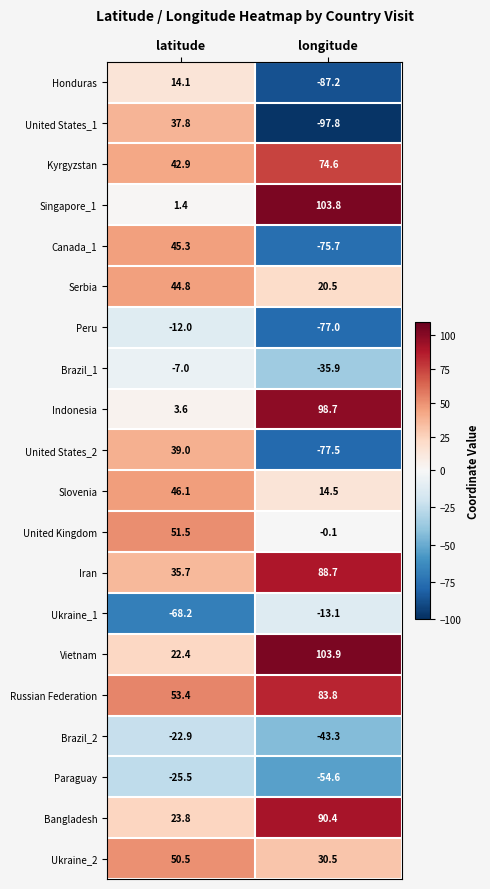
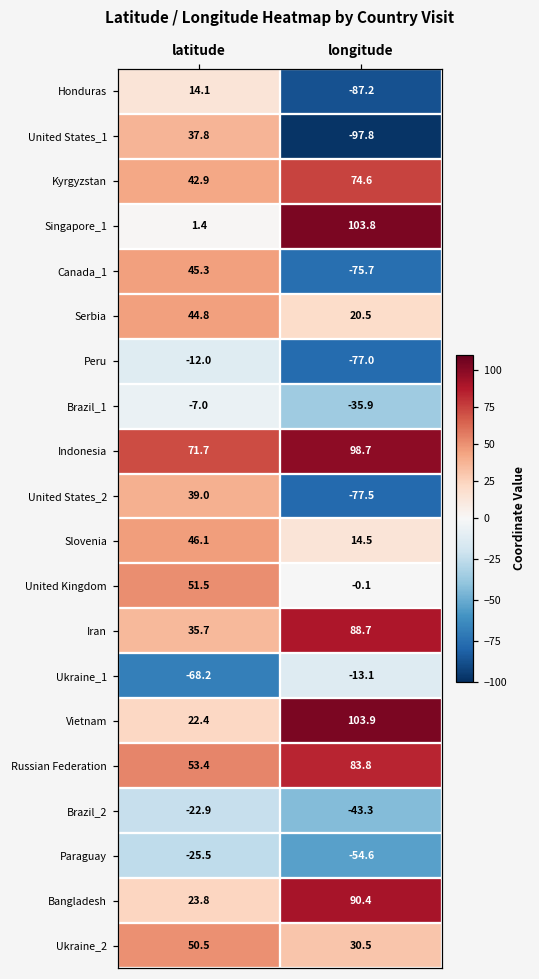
  {
    "Honduras": {
      "latitude": 14.1,
      "longitude": -87.2
    },
    "United States_1": {
      "latitude": 37.8,
      "longitude": -97.8
    },
    "Kyrgyzstan": {
      "latitude": 42.9,
      "longitude": 74.6
    },
    "Singapore_1": {
      "latitude": 1.4,
      "longitude": 103.8
    },
    "Canada_1": {
      "latitude": 45.3,
      "longitude": -75.7
    },
    "Serbia": {
      "latitude": 44.8,
      "longitude": 20.5
    },
    "Peru": {
      "latitude": -12.0,
      "longitude": -77.0
    },
    "Brazil_1": {
      "latitude": -7.0,
      "longitude": -35.9
    },
    "Indonesia": {
-     "latitude": 3.6,
+     "latitude": 71.7,
      "longitude": 98.7
    },
    "United States_2": {
      "latitude": 39.0,
      "longitude": -77.5
    },
    "Slovenia": {
      "latitude": 46.1,
      "longitude": 14.5
    },
    "United Kingdom": {
      "latitude": 51.5,
      "longitude": -0.1
    },
    "Iran": {
      "latitude": 35.7,
      "longitude": 88.7
    },
    "Ukraine_1": {
      "latitude": -68.2,
      "longitude": -13.1
    },
    "Vietnam": {
      "latitude": 22.4,
      "longitude": 103.9
    },
    "Russian Federation": {
      "latitude": 53.4,
      "longitude": 83.8
    },
    "Brazil_2": {
      "latitude": -22.9,
      "longitude": -43.3
    },
    "Paraguay": {
      "latitude": -25.5,
      "longitude": -54.6
    },
    "Bangladesh": {
      "latitude": 23.8,
      "longitude": 90.4
    },
    "Ukraine_2": {
      "latitude": 50.5,
      "longitude": 30.5
    }
  }
